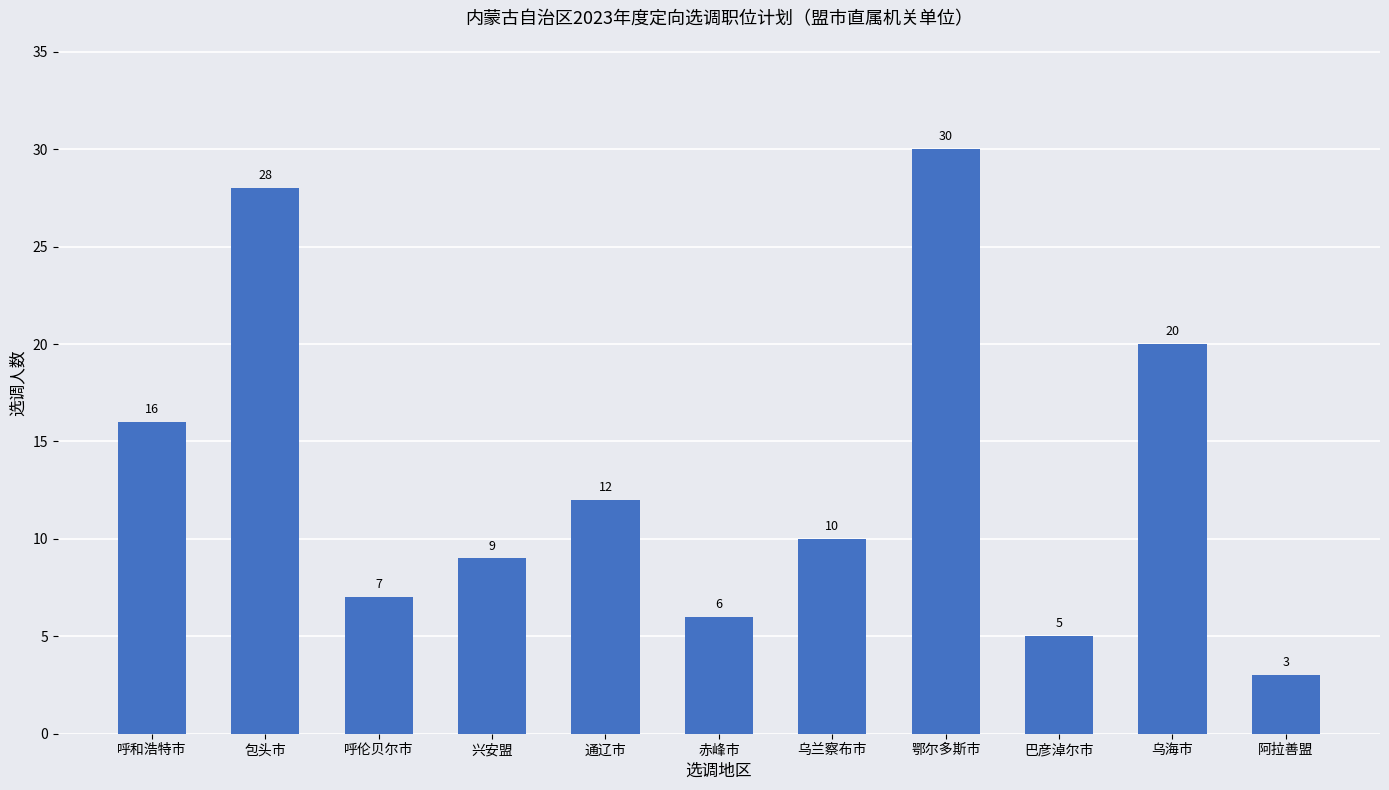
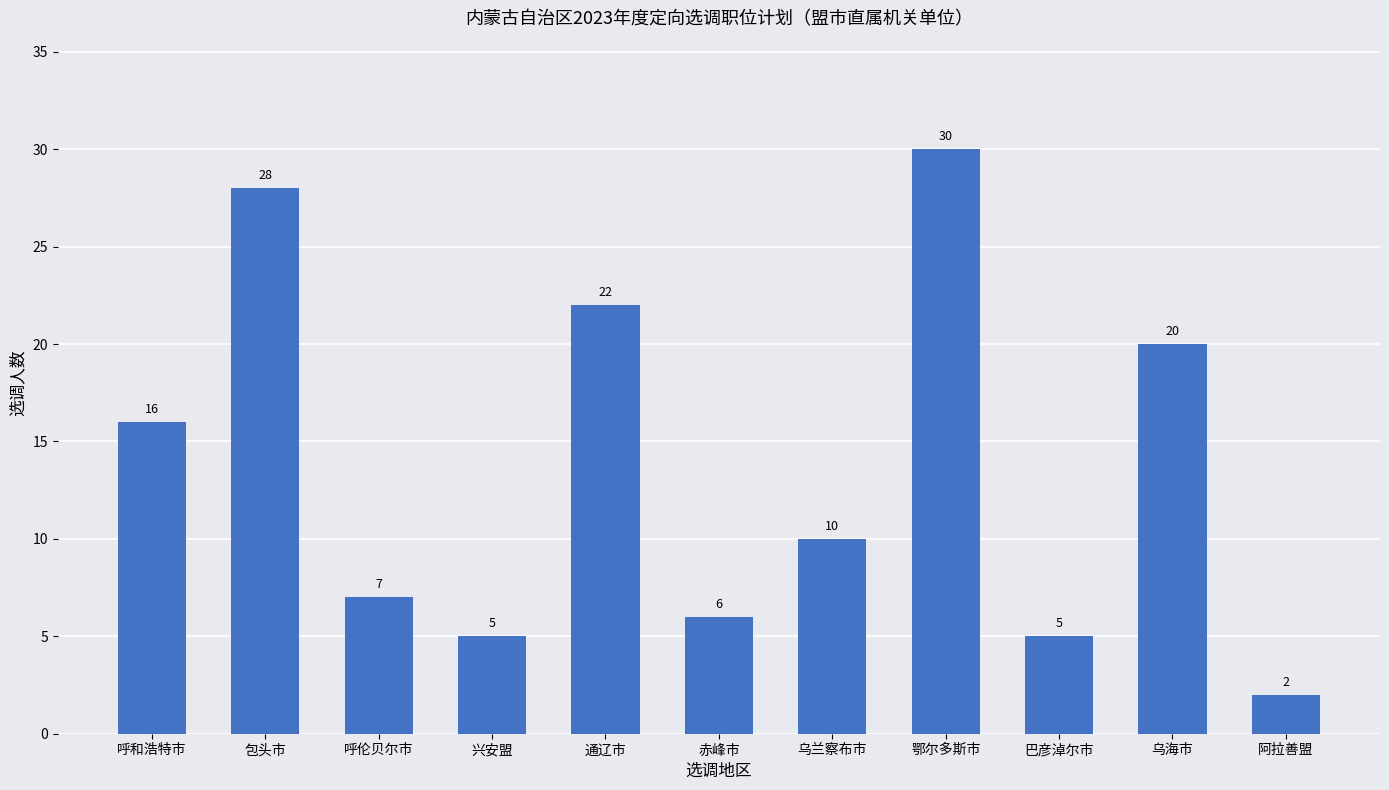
  {
    "呼和浩特市": 16,
    "包头市": 28,
    "呼伦贝尔市": 7,
-   "兴安盟": 9,
-   "通辽市": 12,
+   "兴安盟": 5,
+   "通辽市": 22,
    "赤峰市": 6,
    "乌兰察布市": 10,
    "鄂尔多斯市": 30,
    "巴彦淖尔市": 5,
    "乌海市": 20,
-   "阿拉善盟": 3
+   "阿拉善盟": 2
  }
